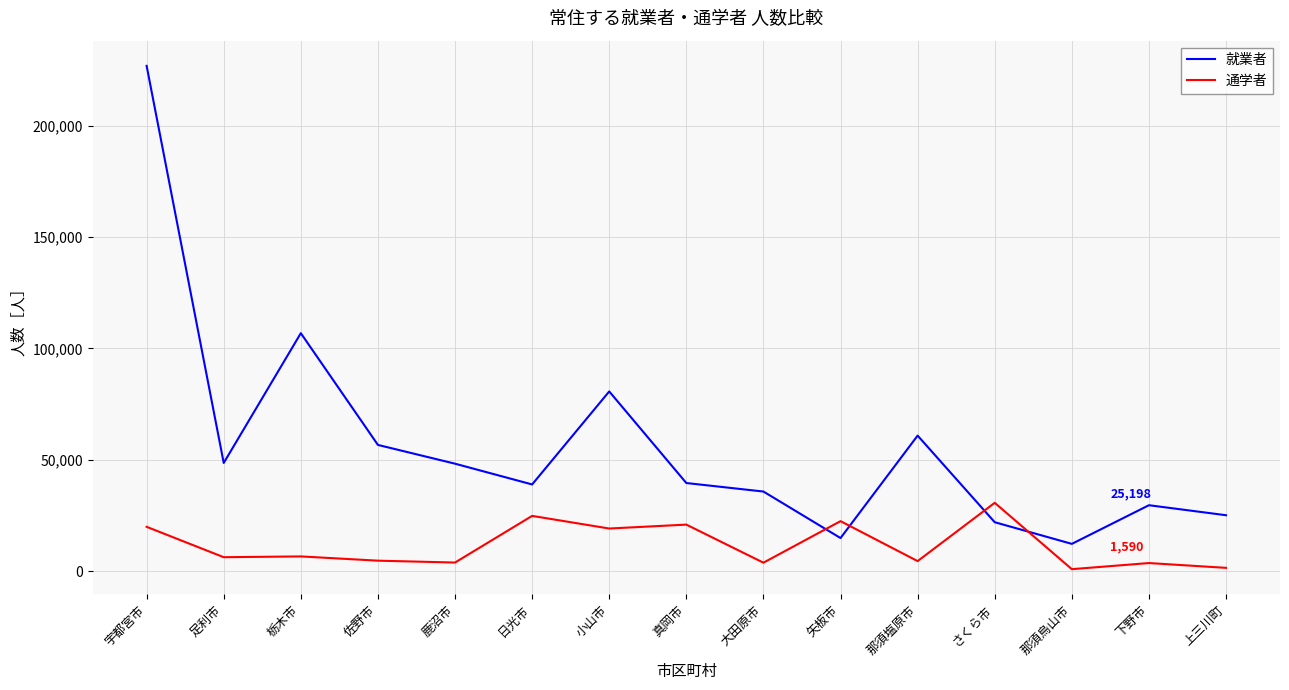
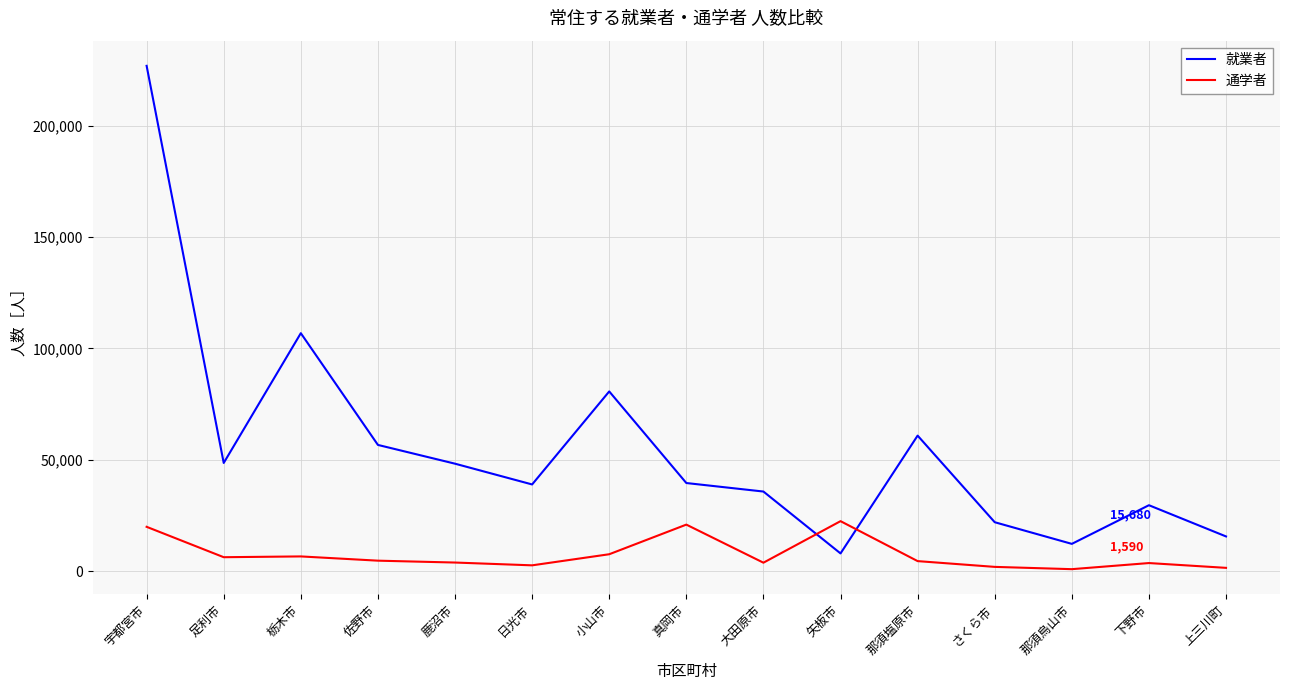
  {
    "就業者": {
-     "矢板市": "15,000",
-     "上三川町": "25,198"
+     "矢板市": "8,000",
+     "上三川町": "15,680"
    },
    "通学者": {
      "宇都宮市": "20,000",
      "足利市": "6,000",
      "栃木市": "7,000",
      "佐野市": "5,000",
      "鹿沼市": "4,000",
-     "日光市": "25,000",
-     "小山市": "19,000",
+     "日光市": "3,000",
+     "小山市": "8,000",
      "真岡市": "21,000",
      "大田原市": "4,000",
      "矢板市": "23,000",
      "那須塩原市": "5,000",
-     "さくら市": "31,000",
+     "さくら市": "2,000",
      "那須烏山市": "1,000",
      "上三川町": "2,000"
    }
  }
